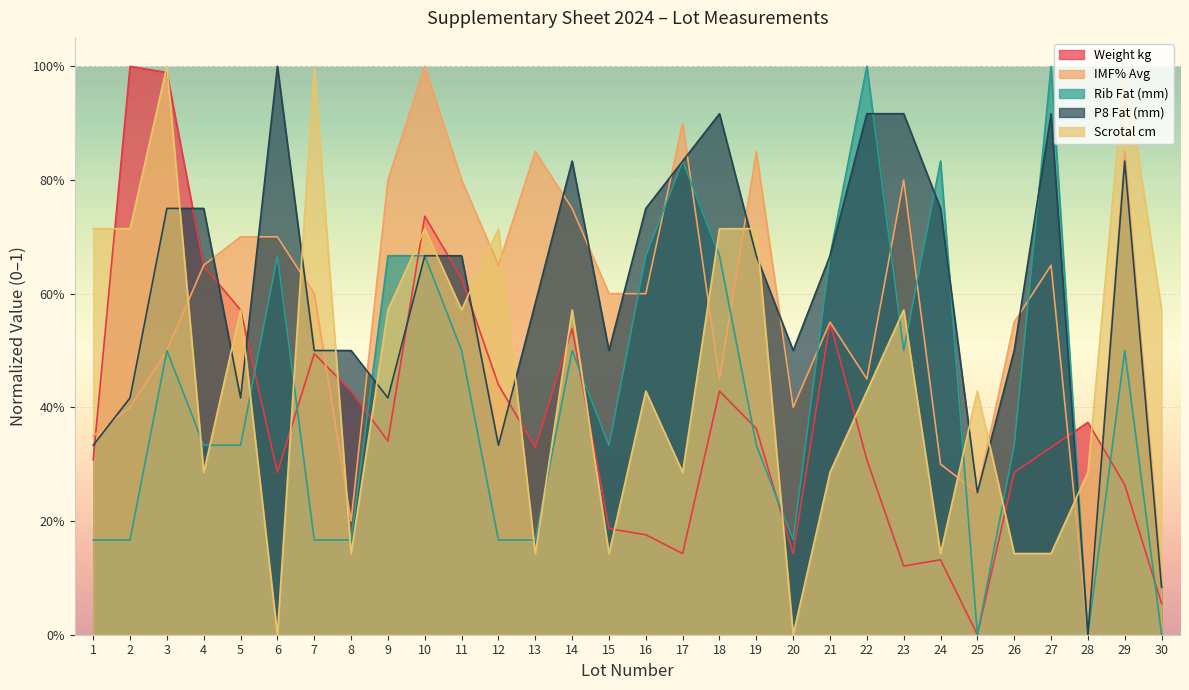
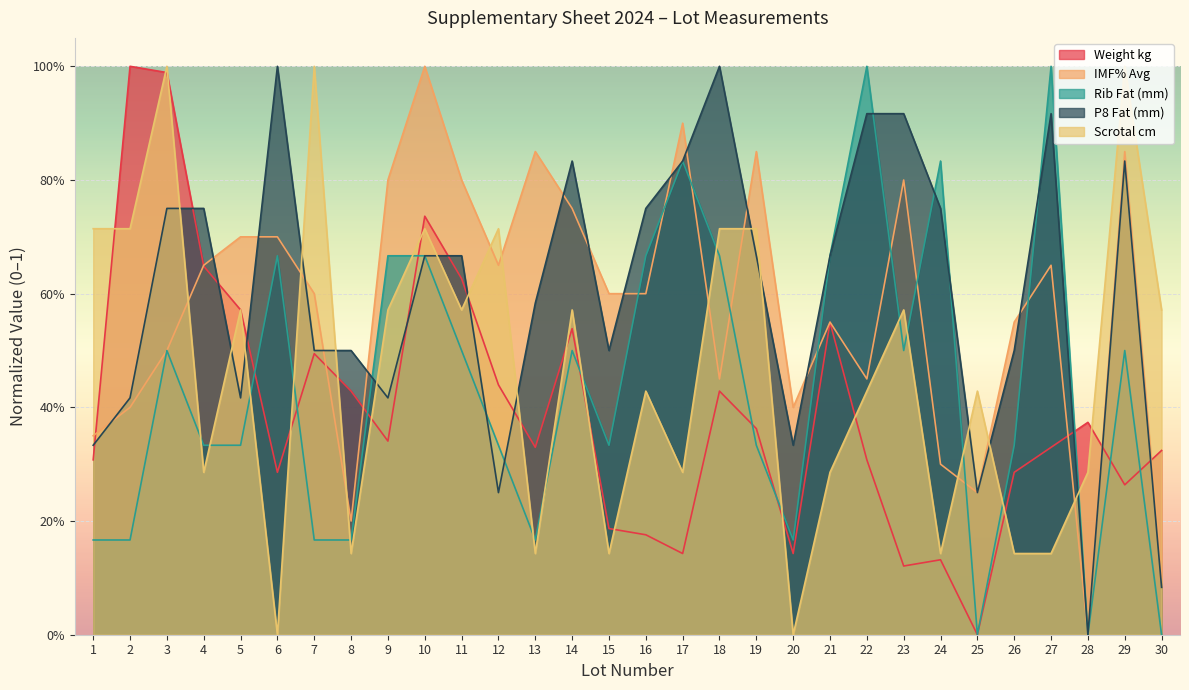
  {
    "Weight kg": {
      "1": "31%",
      "2": "100%",
      "3": "99%",
      "6": "29%",
      "7": "49%",
      "8": "43%",
      "9": "34%",
      "10": "74%",
      "11": "63%",
      "12": "44%",
      "13": "33%",
      "14": "54%",
      "15": "19%",
      "16": "18%",
      "17": "14%",
      "18": "43%",
      "19": "36%",
      "20": "14%",
      "22": "31%",
      "23": "12%",
      "24": "13%",
      "26": "29%",
      "27": "33%",
      "28": "37%",
      "29": "26%",
-     "30": "5%"
+     "30": "32%"
    },
    "Rib Fat (mm)": {
      "1": "17%",
      "2": "17%",
      "4": "33%",
      "5": "33%",
      "6": "67%",
      "7": "17%",
      "8": "17%",
      "9": "67%",
      "11": "50%",
-     "12": "17%",
+     "12": "33%",
      "13": "17%",
      "14": "50%",
      "15": "33%",
      "16": "67%",
      "18": "67%",
      "19": "33%",
      "20": "17%",
      "22": "100%",
      "23": "50%",
      "24": "83%",
      "26": "33%",
      "27": "100%",
      "29": "50%",
      "30": "0%"
    },
    "P8 Fat (mm)": {
      "1": "33%",
      "2": "42%",
      "3": "75%",
      "4": "75%",
      "5": "42%",
      "6": "100%",
      "7": "50%",
      "8": "50%",
      "9": "42%",
      "11": "67%",
-     "12": "33%",
+     "12": "25%",
      "13": "58%",
      "14": "83%",
      "15": "50%",
      "16": "75%",
-     "18": "92%",
+     "18": "100%",
      "19": "67%",
-     "20": "50%",
+     "20": "33%",
      "22": "92%",
      "23": "92%",
      "24": "75%",
      "26": "50%",
      "27": "92%",
      "29": "83%",
      "30": "8%"
    }
  }
